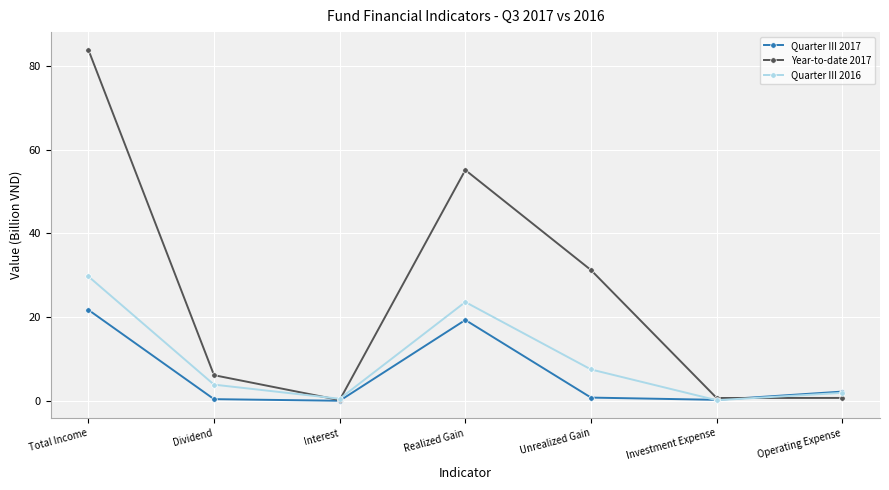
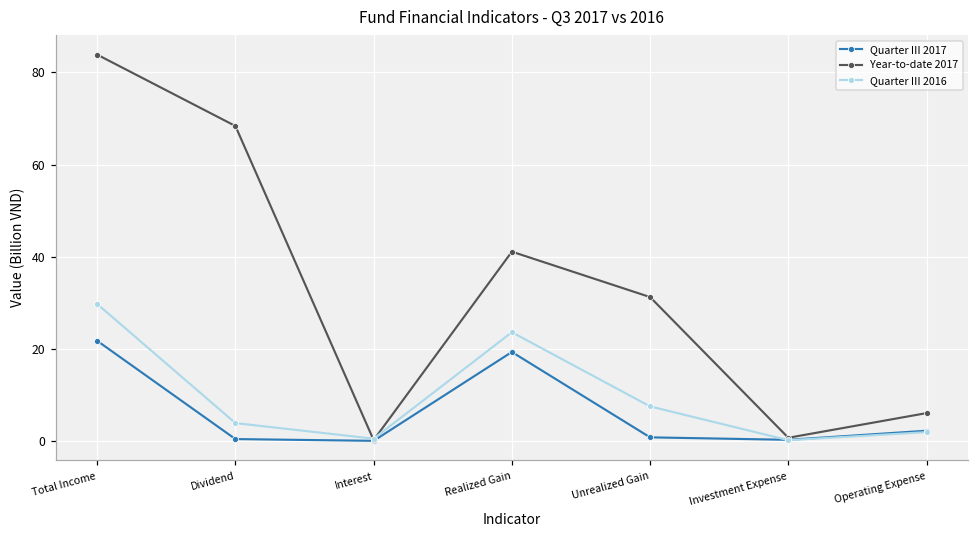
  {
    "Quarter III 2017": {
      "Total Income": 22,
      "Dividend": 1,
      "Realized Gain": 19,
      "Unrealized Gain": 1
    },
    "Year-to-date 2017": {
      "Total Income": 84,
-     "Dividend": 6,
-     "Realized Gain": 55,
+     "Dividend": 68,
+     "Realized Gain": 41,
      "Unrealized Gain": 31,
-     "Operating Expense": 1
+     "Operating Expense": 6
    },
    "Quarter III 2016": {
      "Total Income": 30,
      "Dividend": 4,
      "Realized Gain": 24,
      "Unrealized Gain": 8
    }
  }
